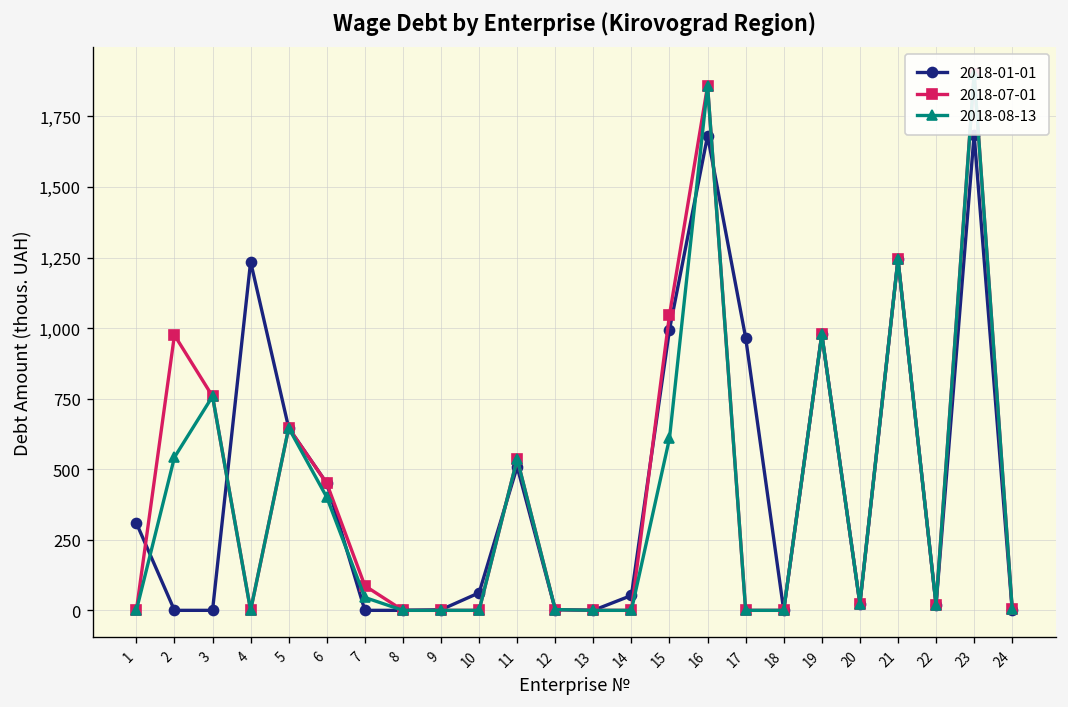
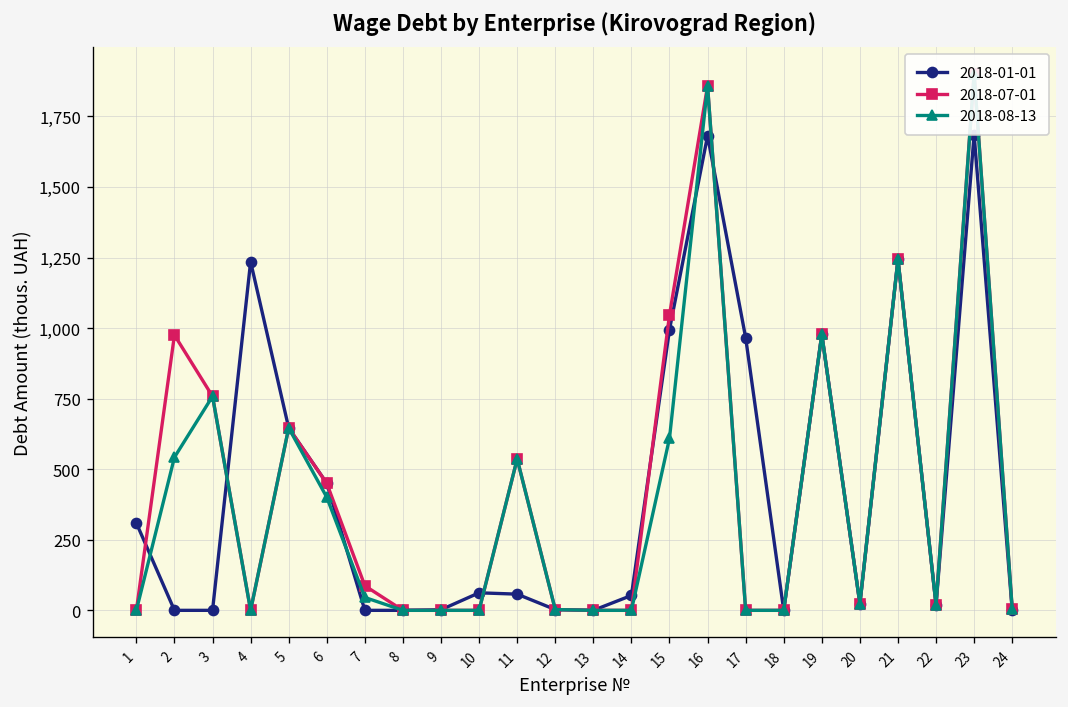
  {
    "2018-01-01": {
      "1": "310",
      "2": "0",
      "3": "0",
      "4": "1,240",
      "7": "0",
      "10": "60",
-     "11": "510",
+     "11": "60",
      "14": "50",
      "15": "990",
      "16": "1,680",
      "17": "970"
    },
    "2018-07-01": {
      "2": "980",
      "7": "90",
      "15": "1,050"
    },
    "2018-08-13": {
      "2": "540",
      "6": "400",
      "7": "50",
      "15": "610"
    }
  }
